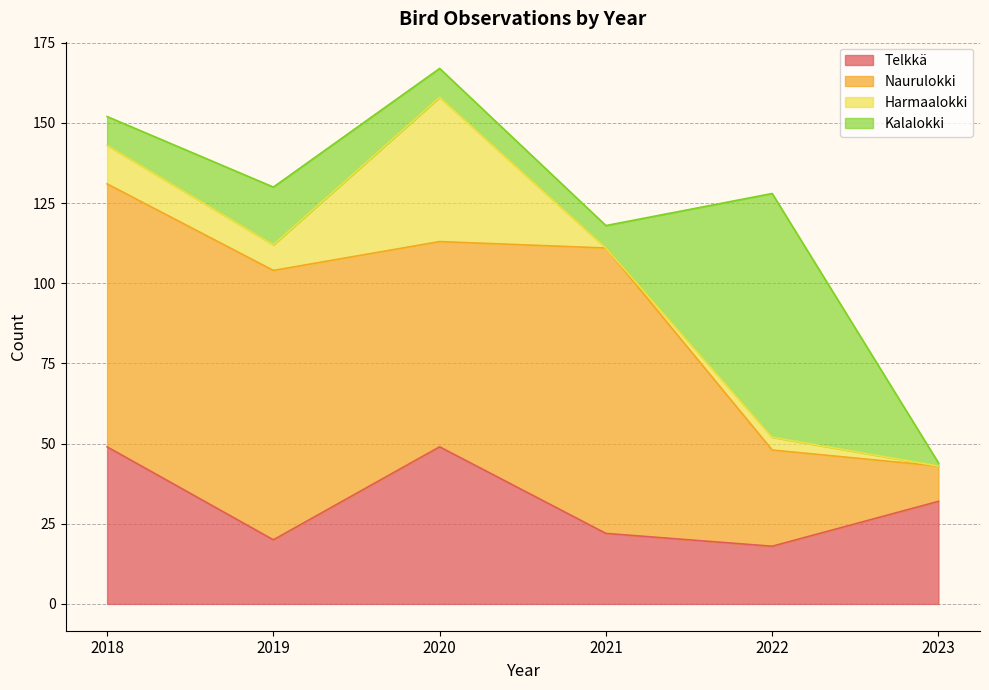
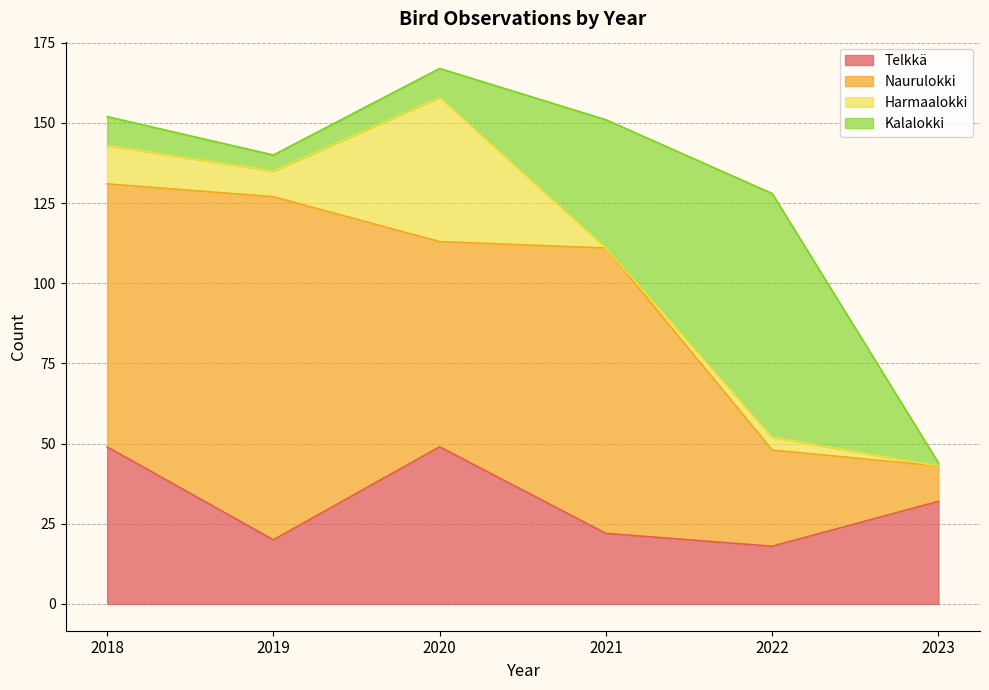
  {
    "Telkkä": {
      "2018": 49,
      "2019": 20,
      "2020": 49,
      "2021": 22,
      "2022": 18,
      "2023": 32
    },
    "Naurulokki": {
      "2018": 82,
-     "2019": 84,
+     "2019": 107,
      "2020": 64,
      "2022": 30
    },
    "Harmaalokki": {
      "2018": 12,
      "2019": 8,
      "2020": 45,
      "2022": 4
    },
    "Kalalokki": {
      "2018": 9,
-     "2019": 18,
+     "2019": 5,
      "2020": 9,
-     "2021": 7,
+     "2021": 40,
      "2022": 76,
      "2023": 1
    }
  }
